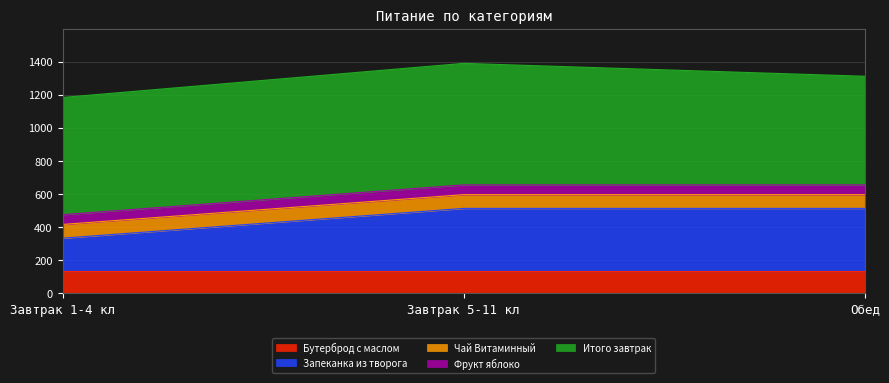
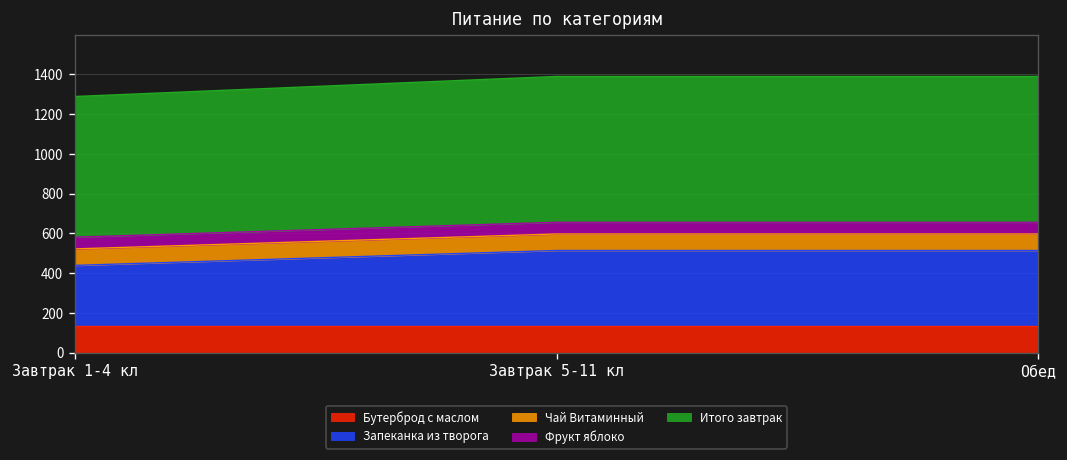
  {
    "Бутерброд с маслом": {
      "Завтрак 1-4 кл": 130,
      "Завтрак 5-11 кл": 130,
      "Обед": 130
    },
    "Запеканка из творога": {
-     "Завтрак 1-4 кл": 200,
+     "Завтрак 1-4 кл": 310,
      "Завтрак 5-11 кл": 380,
      "Обед": 380
    },
    "Чай Витаминный": {
      "Завтрак 1-4 кл": 80,
      "Завтрак 5-11 кл": 80,
      "Обед": 80
    },
    "Фрукт яблоко": {
      "Завтрак 1-4 кл": 60,
      "Завтрак 5-11 кл": 60,
      "Обед": 60
    },
    "Итого завтрак": {
      "Завтрак 1-4 кл": 710,
      "Завтрак 5-11 кл": 730,
-     "Обед": 660
+     "Обед": 730
    }
  }
